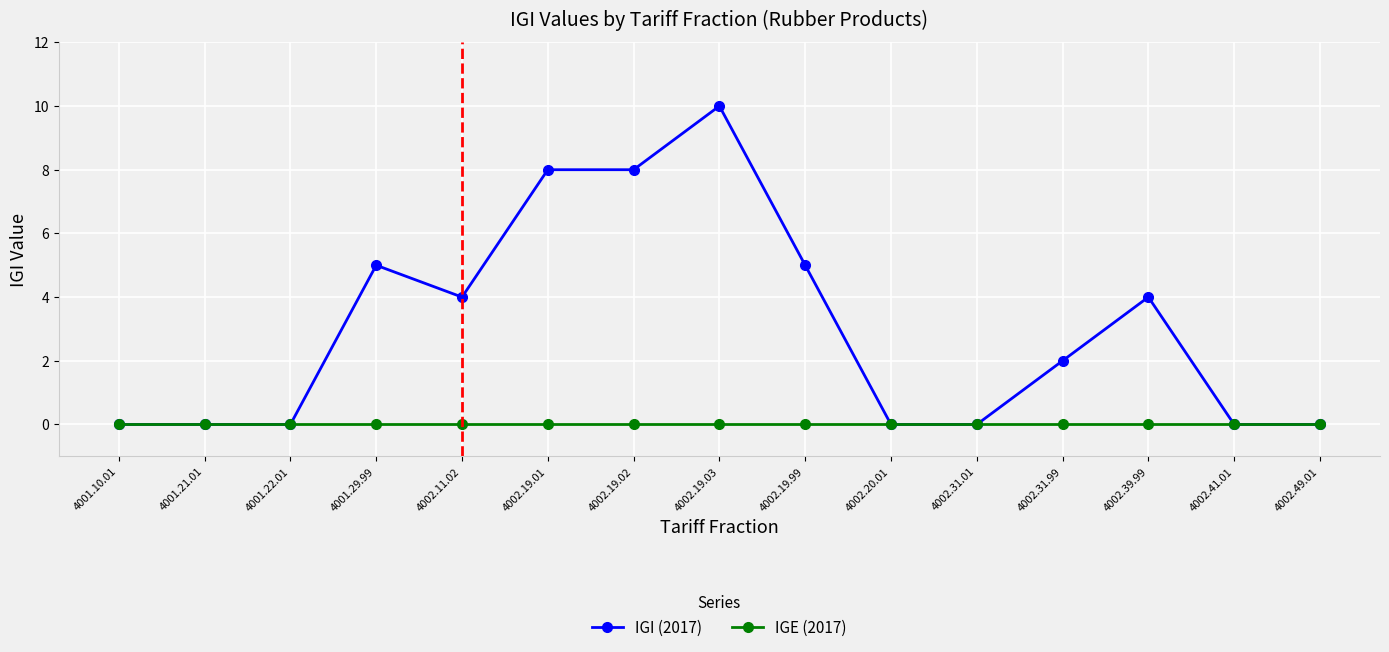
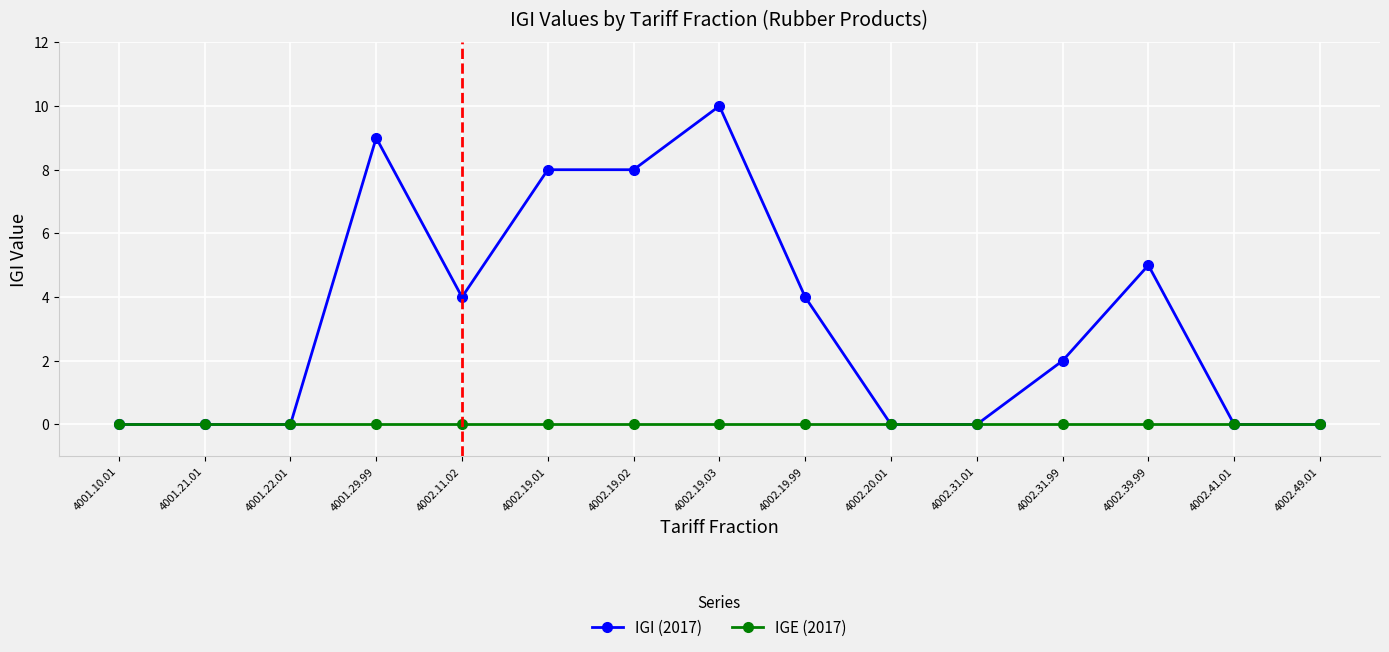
  {
    "IGI (2017)": {
-     "4001.29.99": 5,
+     "4001.29.99": 9,
      "4002.11.02": 4,
      "4002.19.01": 8,
      "4002.19.02": 8,
      "4002.19.03": 10,
-     "4002.19.99": 5,
+     "4002.19.99": 4,
      "4002.31.99": 2,
-     "4002.39.99": 4
+     "4002.39.99": 5
    },
    "IGE (2017)": {
      "4001.29.99": 0,
      "4002.11.02": 0,
      "4002.19.01": 0,
      "4002.19.02": 0,
      "4002.19.03": 0,
      "4002.19.99": 0,
      "4002.31.99": 0,
      "4002.39.99": 0
    }
  }
